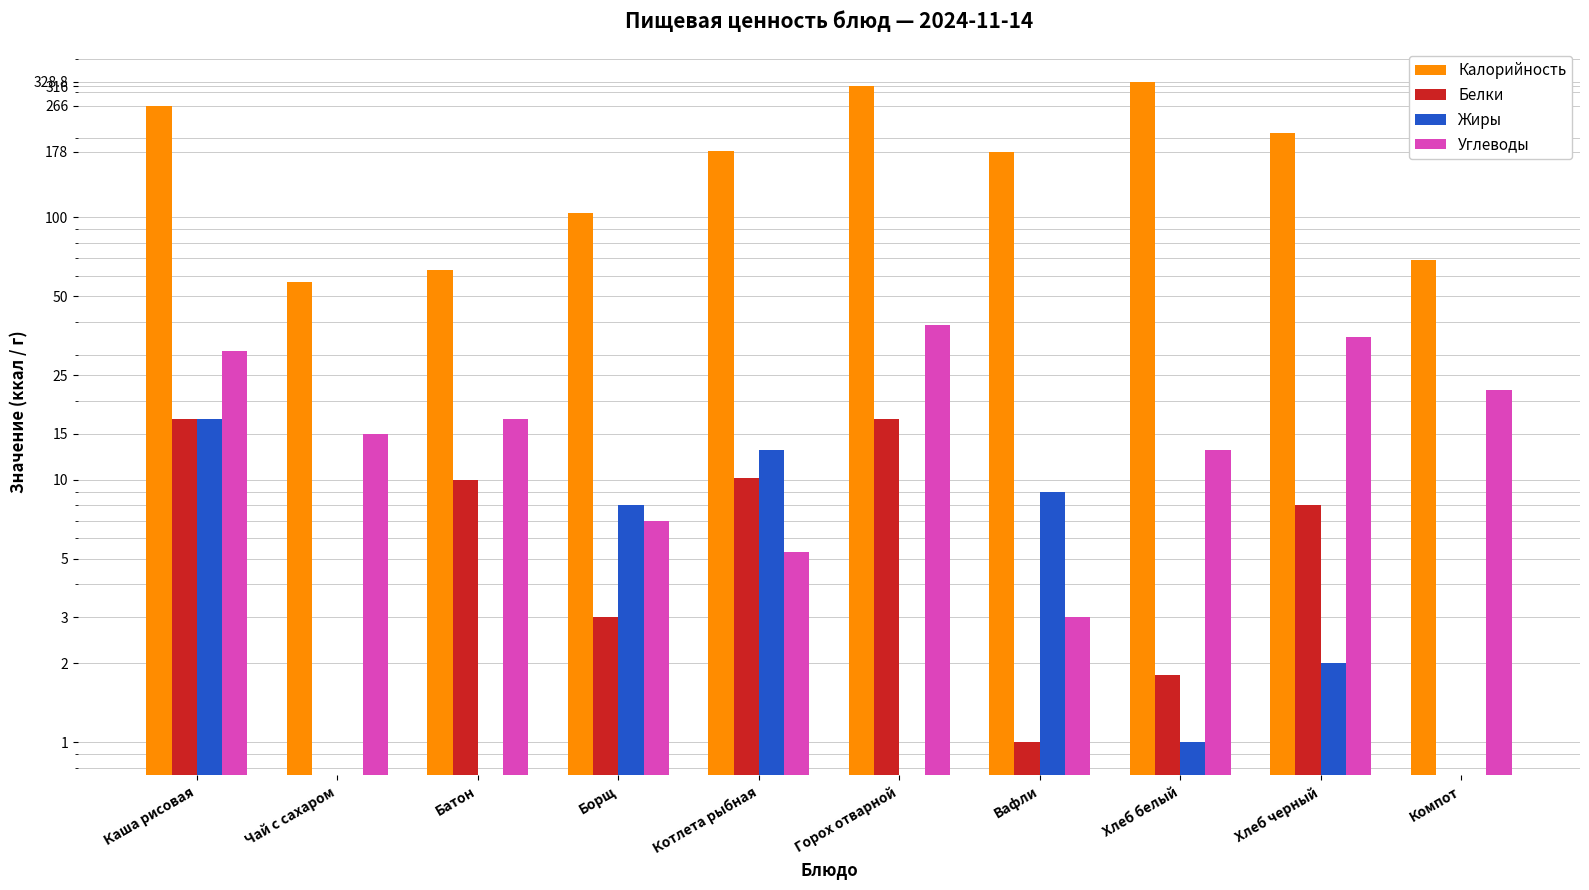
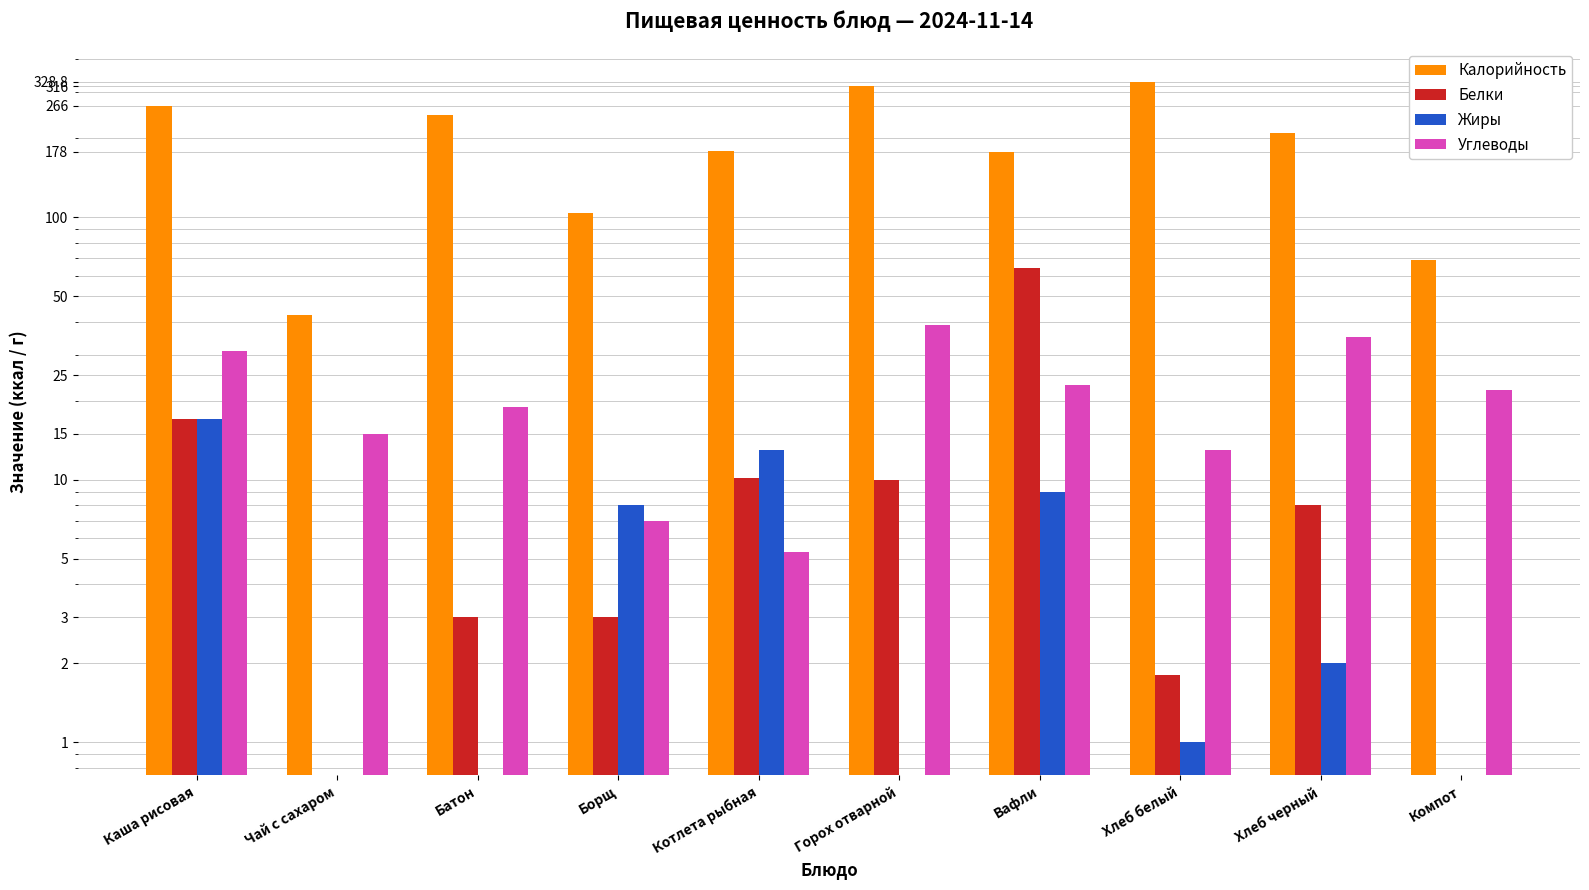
  {
    "Калорийность": {
      "Каша рисовая": 270,
-     "Чай с сахаром": 57,
-     "Батон": 63,
+     "Чай с сахаром": 42,
+     "Батон": 250,
      "Борщ": 104,
      "Котлета рыбная": 180,
      "Горох отварной": 320,
      "Вафли": 180,
      "Хлеб белый": 330,
      "Хлеб черный": 210,
      "Компот": 69
    },
    "Белки": {
      "Каша рисовая": 17,
-     "Батон": 10,
+     "Батон": 3,
      "Борщ": 3,
      "Котлета рыбная": 10,
-     "Горох отварной": 17,
-     "Вафли": 1,
+     "Горох отварной": 10,
+     "Вафли": 64,
      "Хлеб белый": 1.8,
      "Хлеб черный": 8
    },
    "Жиры": {
      "Каша рисовая": 17,
      "Борщ": 8,
      "Котлета рыбная": 13,
      "Вафли": 9,
      "Хлеб белый": 1,
      "Хлеб черный": 2
    },
    "Углеводы": {
      "Каша рисовая": 31,
      "Чай с сахаром": 15,
-     "Батон": 17,
+     "Батон": 19,
      "Борщ": 7,
      "Котлета рыбная": 5.3,
      "Горох отварной": 39,
-     "Вафли": 3,
+     "Вафли": 23,
      "Хлеб белый": 13,
      "Хлеб черный": 35,
      "Компот": 22
    }
  }
